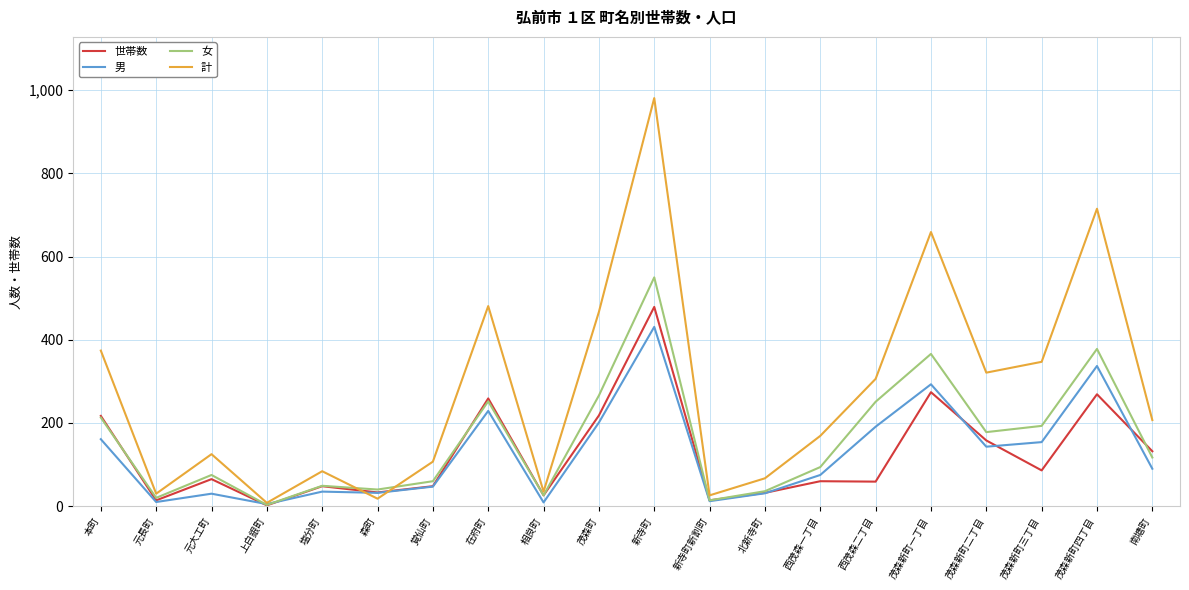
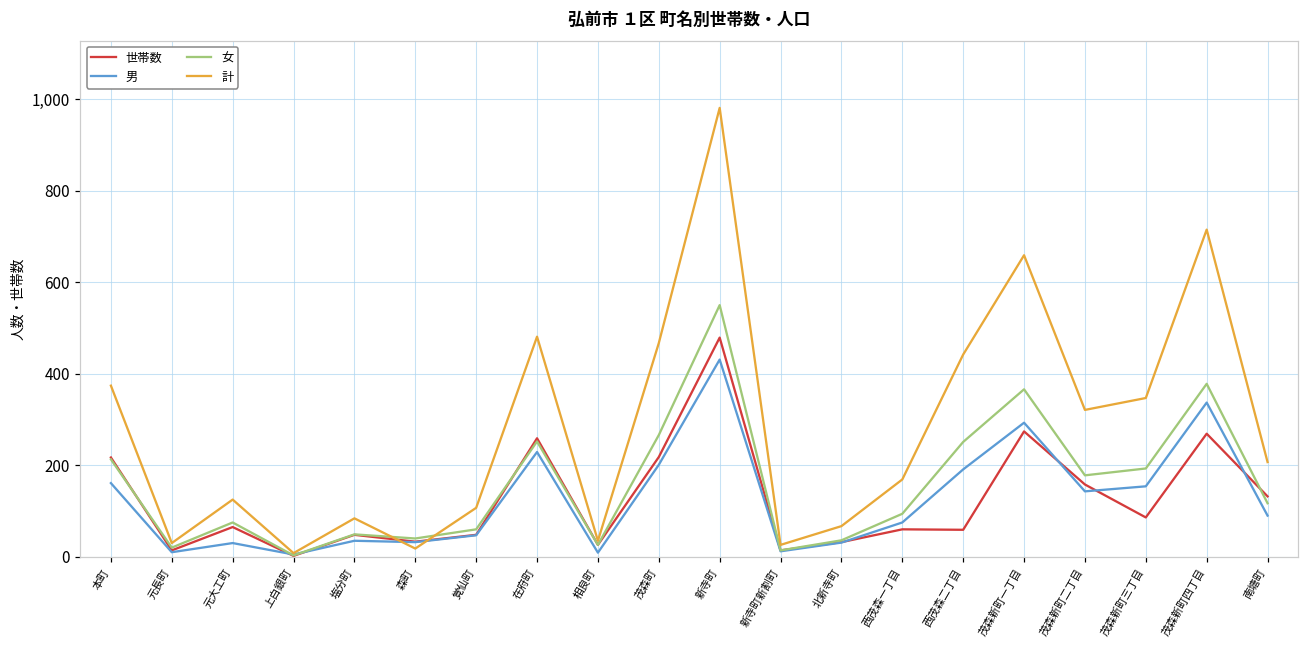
  {
    "世帯数": {
      "元大工町": 70,
      "在府町": 260,
      "茂森町": 220,
      "新寺町": 480,
      "西茂森一丁目": 60,
      "西茂森二丁目": 60,
      "茂森新町一丁目": 270,
      "茂森新町二丁目": 160,
      "茂森新町三丁目": 90,
      "茂森新町四丁目": 270,
      "南塘町": 130
    },
    "男": {
      "本町": 160,
      "元大工町": 30,
      "塩分町": 40,
      "在府町": 230,
      "相良町": 10,
      "茂森町": 200,
      "新寺町": 430,
      "西茂森一丁目": 80,
      "西茂森二丁目": 190,
      "茂森新町一丁目": 290,
      "茂森新町二丁目": 140,
      "茂森新町三丁目": 150,
      "茂森新町四丁目": 340,
      "南塘町": 90
    },
    "女": {
      "元大工町": 80,
      "森町": 40,
      "覚仙町": 60,
      "在府町": 250,
      "茂森町": 270,
      "新寺町": 550,
      "西茂森一丁目": 90,
      "西茂森二丁目": 250,
      "茂森新町一丁目": 370,
      "茂森新町二丁目": 180,
      "茂森新町三丁目": 190,
      "茂森新町四丁目": 380,
      "南塘町": 120
    },
    "計": {
      "本町": 370,
      "元長町": 30,
      "元大工町": 130,
      "塩分町": 80,
      "森町": 20,
      "覚仙町": 110,
      "在府町": 480,
      "相良町": 40,
      "茂森町": 470,
      "新寺町": 980,
      "新寺町新割町": 30,
      "北新寺町": 70,
      "西茂森一丁目": 170,
-     "西茂森二丁目": 310,
+     "西茂森二丁目": 440,
      "茂森新町一丁目": 660,
      "茂森新町二丁目": 320,
      "茂森新町三丁目": 350,
      "茂森新町四丁目": 720,
      "南塘町": 210
    }
  }
